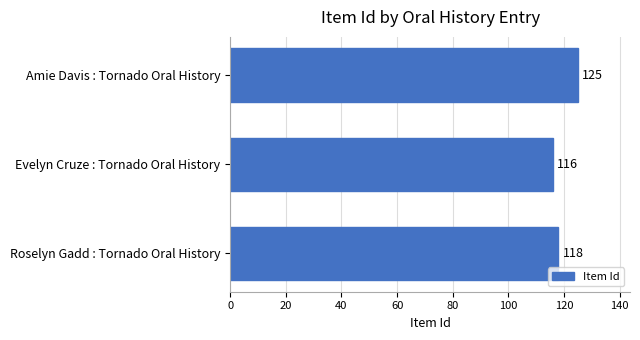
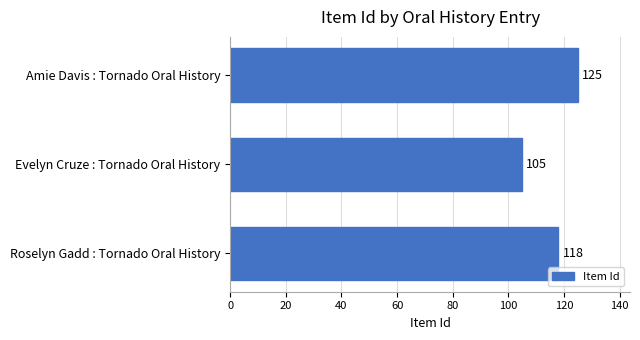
  {
    "Amie Davis : Tornado Oral History": 125,
-   "Evelyn Cruze : Tornado Oral History": 116,
+   "Evelyn Cruze : Tornado Oral History": 105,
    "Roselyn Gadd : Tornado Oral History": 118
  }
